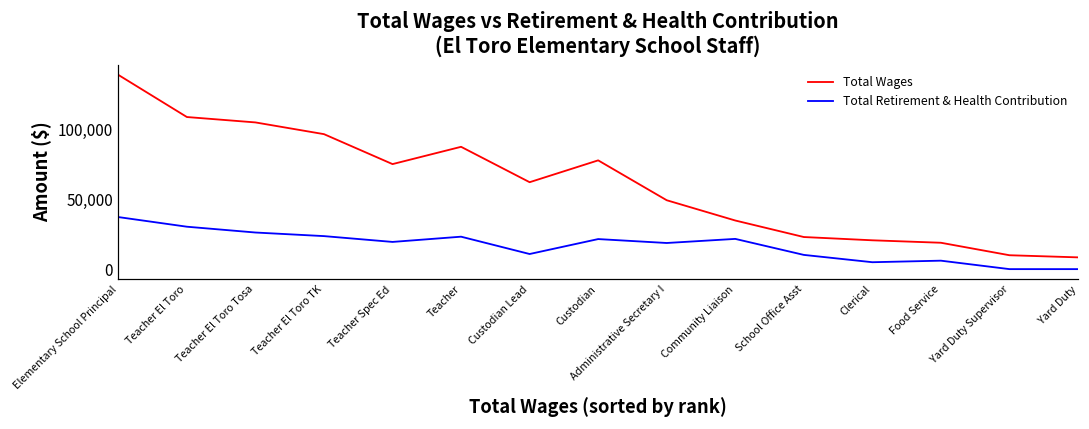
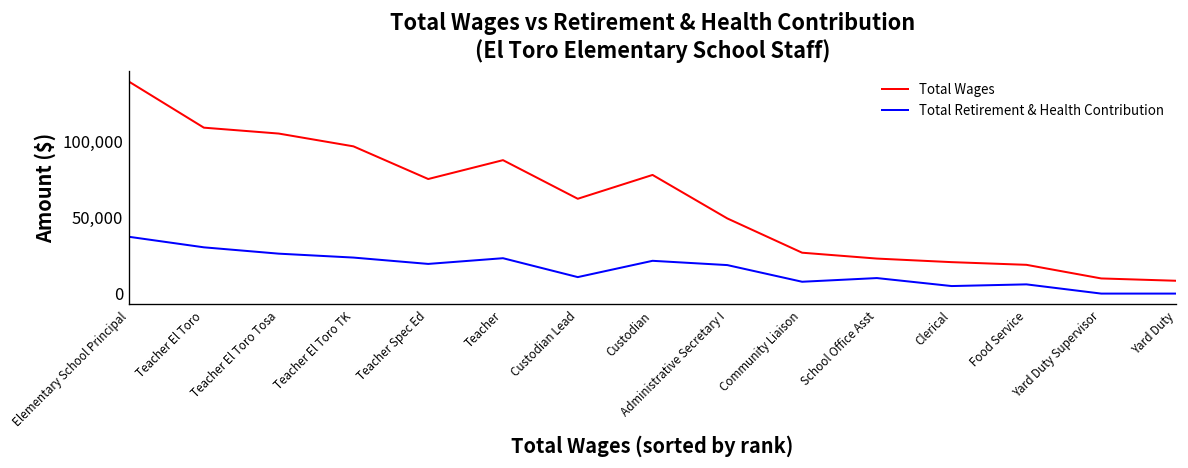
  {
    "Total Wages": {
      "Elementary School Principal": "139,000",
      "Teacher El Toro": "109,000",
      "Teacher El Toro Tosa": "105,000",
      "Teacher El Toro TK": "97,000",
      "Teacher Spec Ed": "75,000",
      "Teacher": "88,000",
      "Custodian Lead": "62,000",
      "Custodian": "78,000",
      "Administrative Secretary I": "49,000",
-     "Community Liaison": "35,000",
+     "Community Liaison": "27,000",
      "School Office Asst": "23,000",
      "Clerical": "21,000",
      "Food Service": "19,000",
      "Yard Duty Supervisor": "10,000",
      "Yard Duty": "8,000"
    },
    "Total Retirement & Health Contribution": {
      "Elementary School Principal": "37,000",
      "Teacher El Toro": "30,000",
      "Teacher El Toro Tosa": "26,000",
      "Teacher El Toro TK": "24,000",
      "Teacher Spec Ed": "19,000",
      "Teacher": "23,000",
      "Custodian Lead": "11,000",
      "Custodian": "22,000",
      "Administrative Secretary I": "19,000",
-     "Community Liaison": "22,000",
+     "Community Liaison": "8,000",
      "School Office Asst": "10,000",
      "Clerical": "5,000",
      "Food Service": "6,000",
      "Yard Duty Supervisor": "0",
      "Yard Duty": "0"
    }
  }
